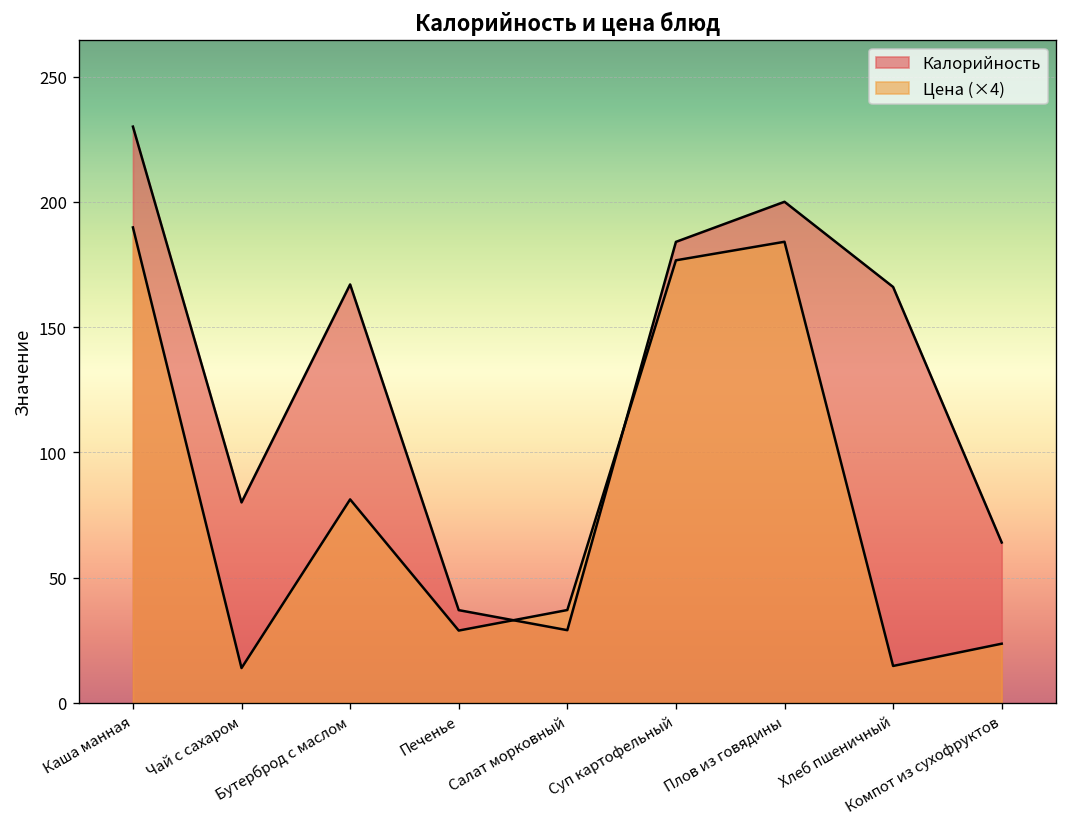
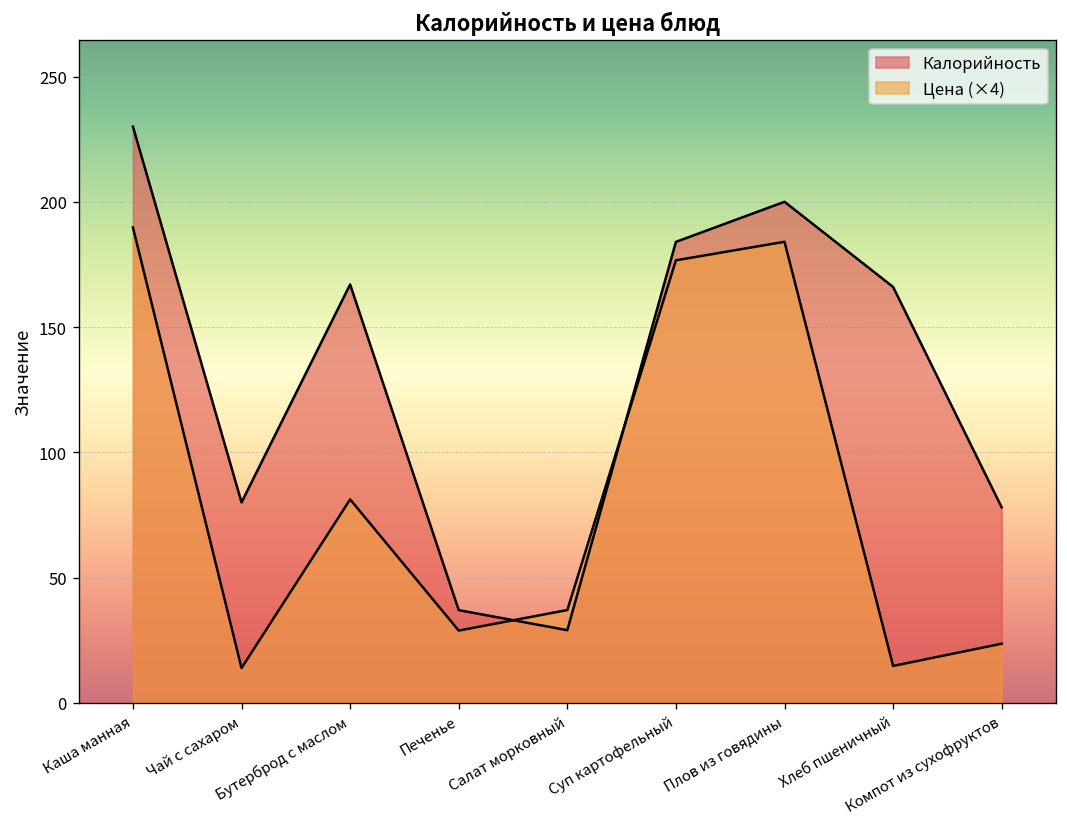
  {
    "Калорийность": {
      "Каша манная": 230,
      "Чай с сахаром": 80,
      "Бутерброд с маслом": 167,
      "Печенье": 37,
      "Салат морковный": 29,
      "Суп картофельный": 184,
      "Плов из говядины": 200,
      "Хлеб пшеничный": 166,
-     "Компот из сухофруктов": 64
+     "Компот из сухофруктов": 78
    },
    "Цена (×4)": {
      "Каша манная": 190,
      "Чай с сахаром": 14,
      "Бутерброд с маслом": 81,
      "Печенье": 29,
      "Салат морковный": 37,
      "Суп картофельный": 177,
      "Плов из говядины": 184,
      "Хлеб пшеничный": 15,
      "Компот из сухофруктов": 24
    }
  }
